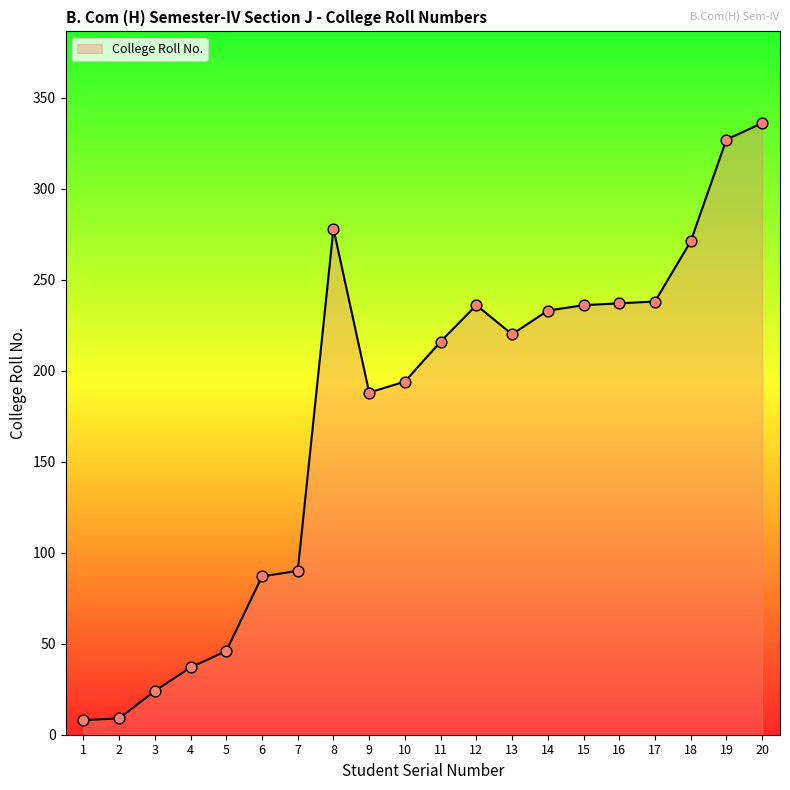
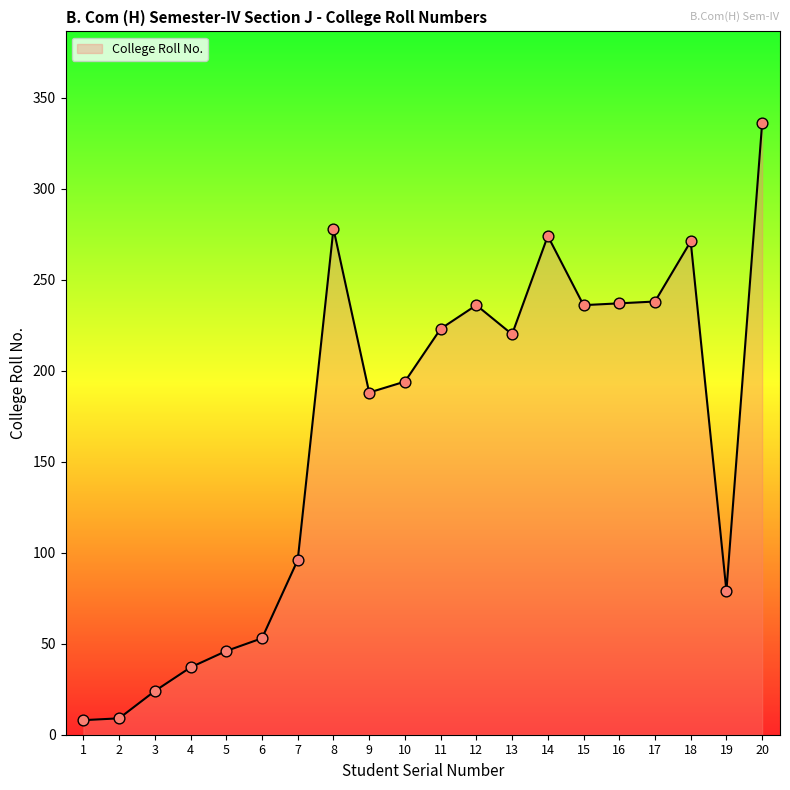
  {
    "1": 8,
    "2": 9,
    "3": 24,
    "4": 37,
    "5": 46,
-   "6": 87,
-   "7": 90,
+   "6": 53,
+   "7": 96,
    "8": 278,
    "9": 188,
    "10": 194,
-   "11": 216,
+   "11": 223,
    "12": 236,
    "13": 220,
-   "14": 233,
+   "14": 274,
    "15": 236,
    "16": 237,
    "17": 238,
    "18": 271,
-   "19": 327,
+   "19": 79,
    "20": 336
  }
